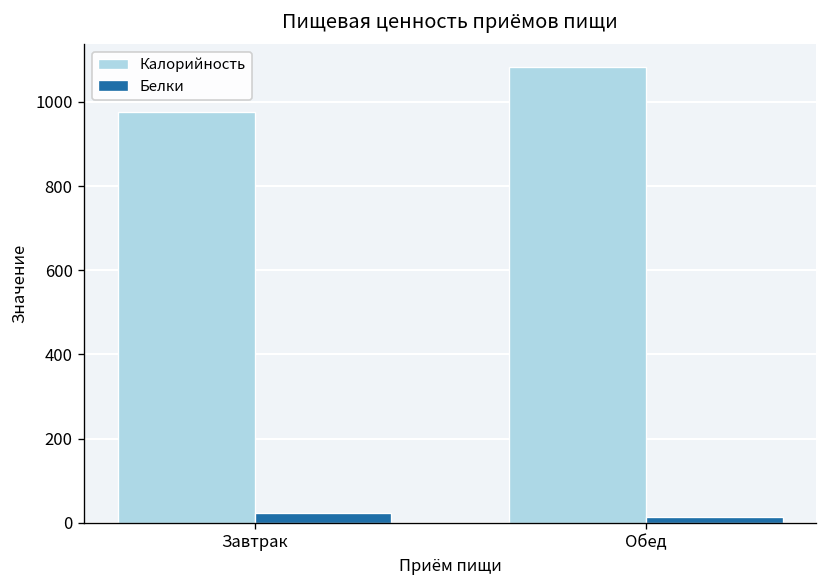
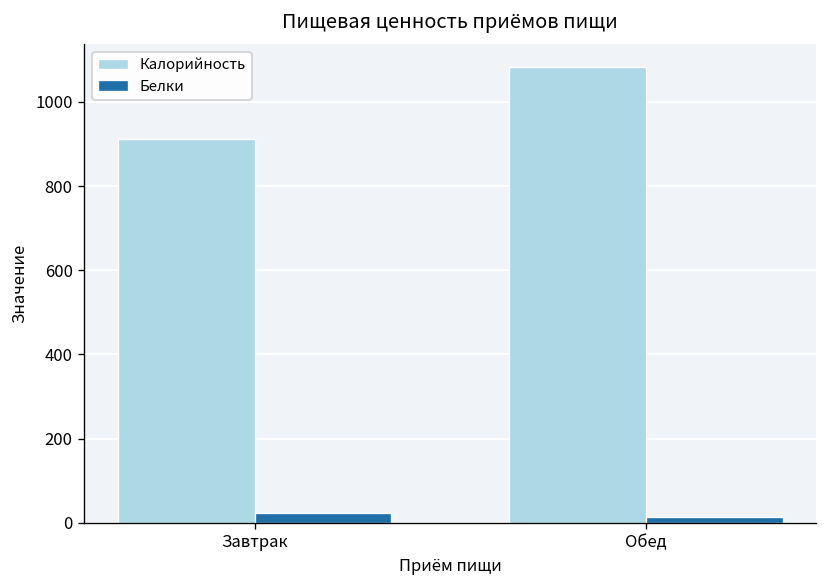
  {
    "Калорийность": {
-     "Завтрак": 980,
+     "Завтрак": 910,
      "Обед": 1080
    },
    "Белки": {
      "Завтрак": 20,
      "Обед": 10
    }
  }
